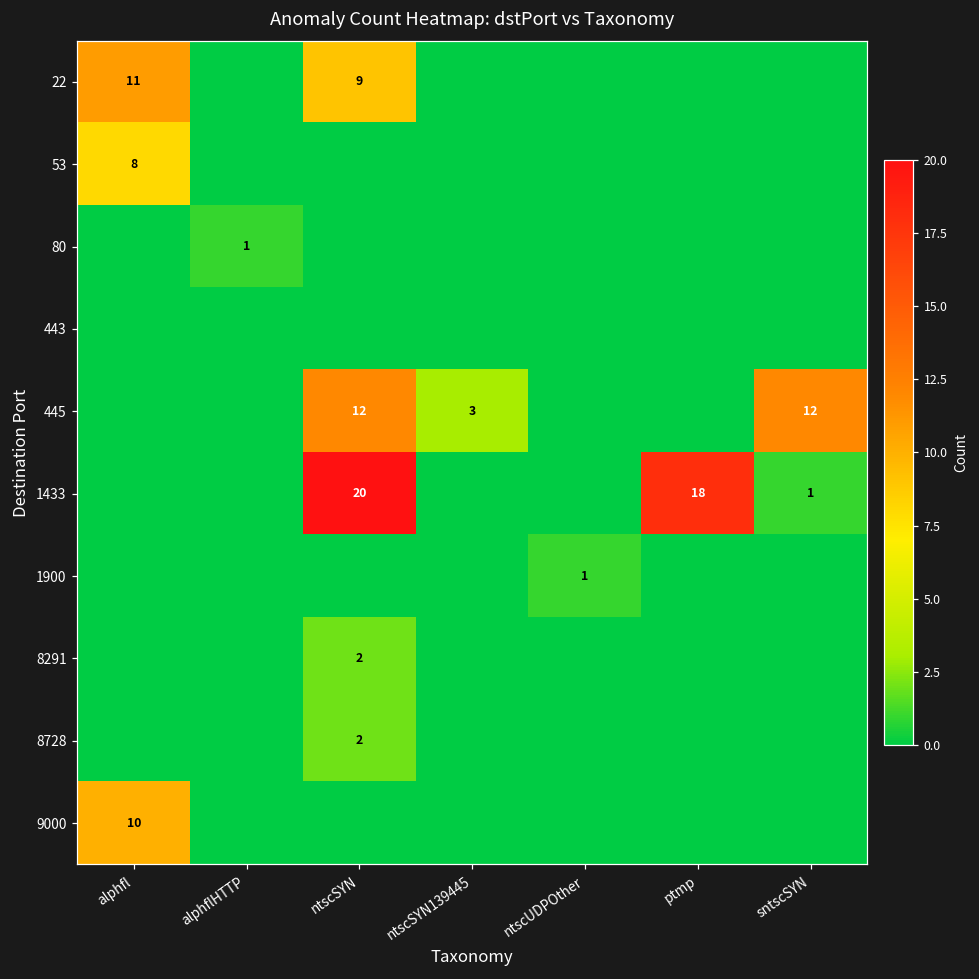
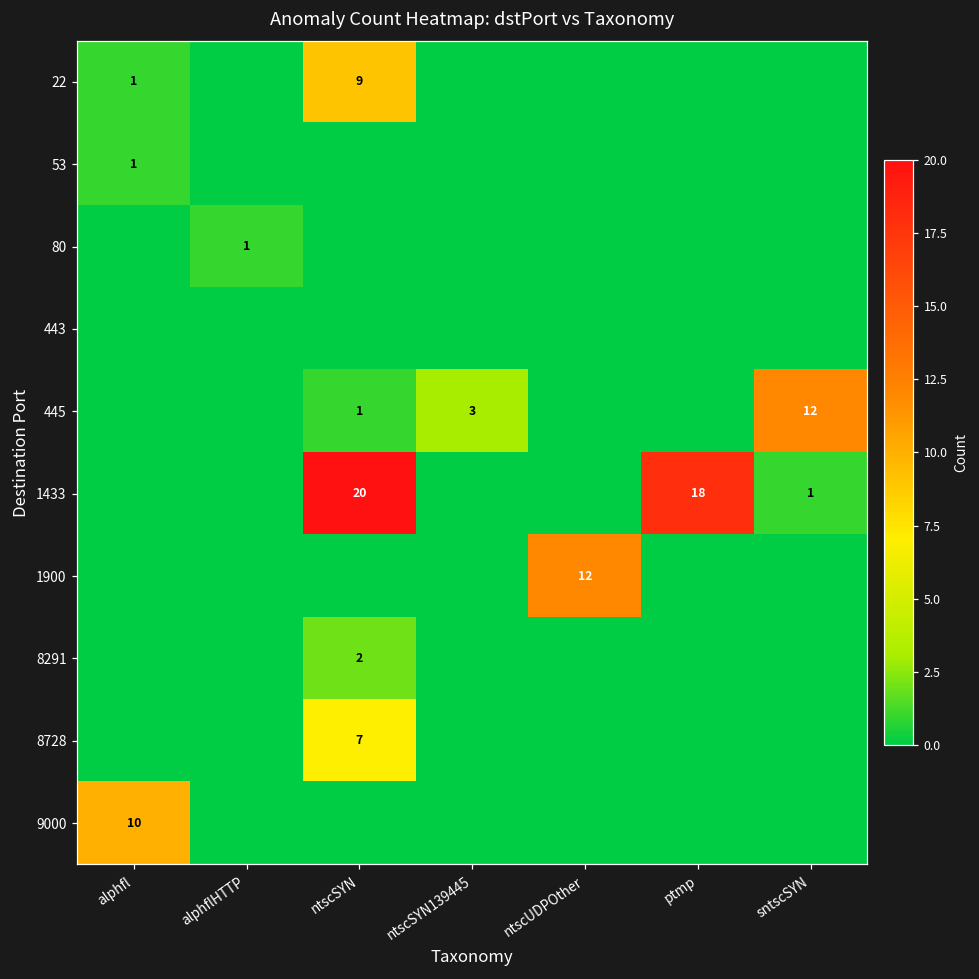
  {
    "22": {
-     "alphfl": 11,
+     "alphfl": 1,
      "ntscSYN": 9
    },
    "53": {
-     "alphfl": 8
+     "alphfl": 1
    },
    "80": {
      "alphflHTTP": 1
    },
    "445": {
-     "ntscSYN": 12,
+     "ntscSYN": 1,
      "ntscSYN139445": 3,
      "sntscSYN": 12
    },
    "1433": {
      "ntscSYN": 20,
      "ptmp": 18,
      "sntscSYN": 1
    },
    "1900": {
-     "ntscUDPOther": 1
+     "ntscUDPOther": 12
    },
    "8291": {
      "ntscSYN": 2
    },
    "8728": {
-     "ntscSYN": 2
+     "ntscSYN": 7
    },
    "9000": {
      "alphfl": 10
    }
  }
